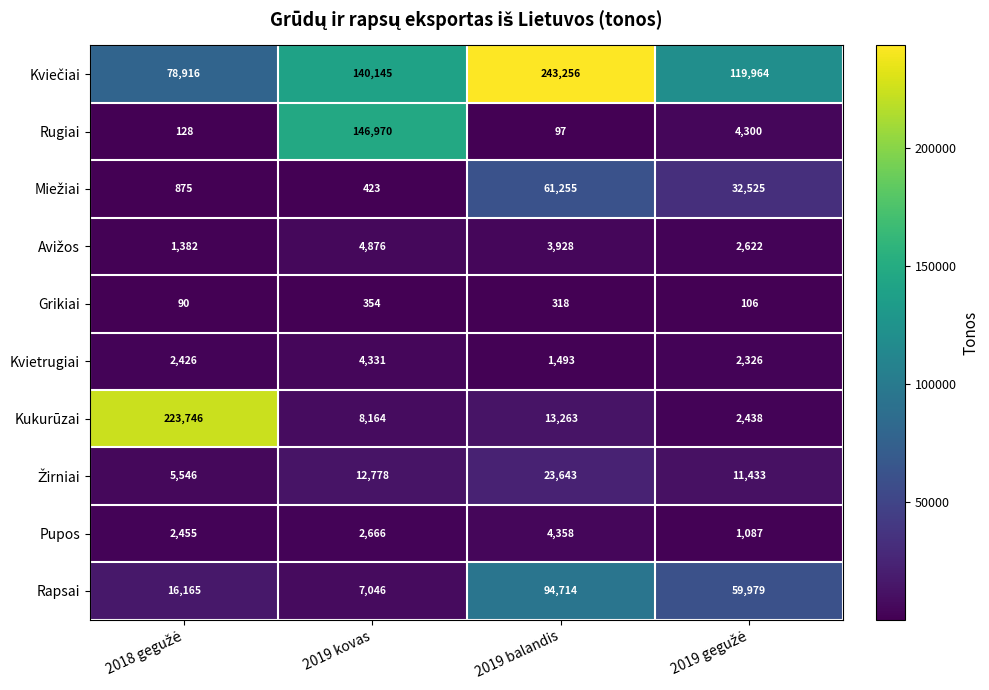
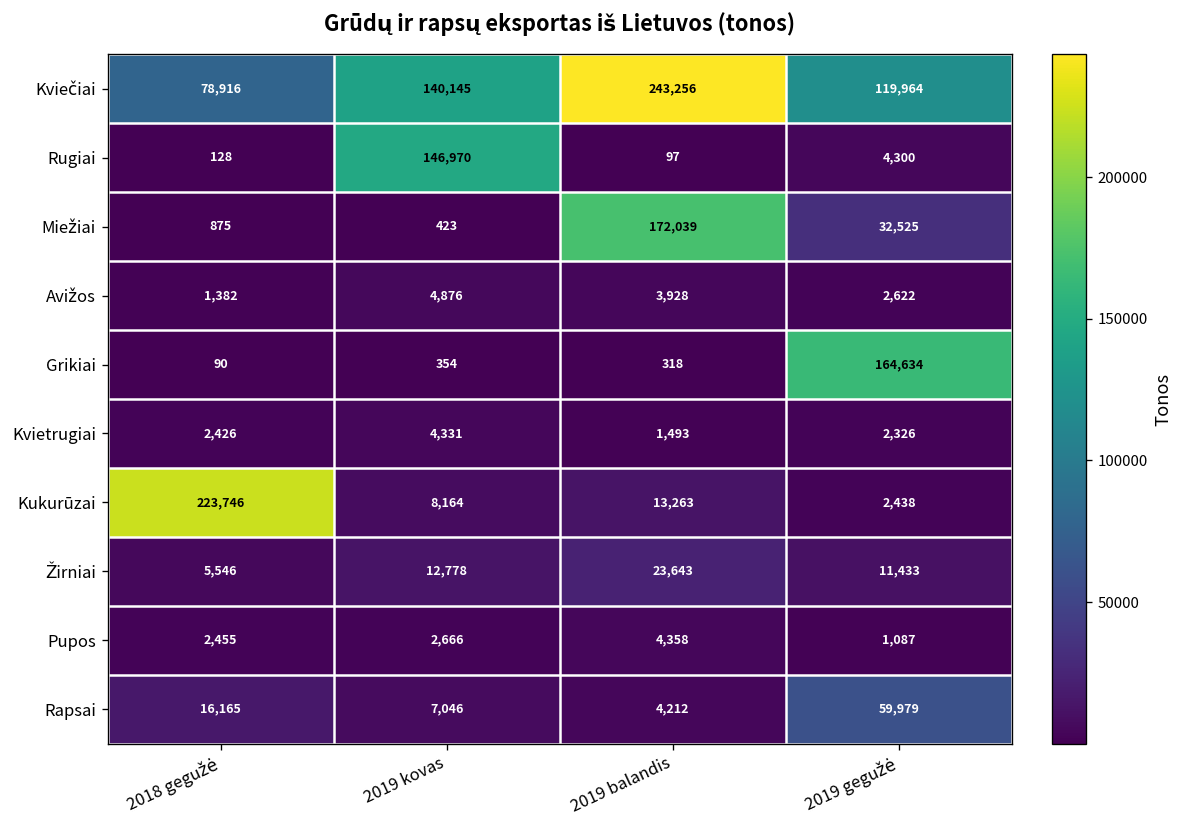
  {
    "Kviečiai": {
      "2018 gegužė": "78,916",
      "2019 kovas": "140,145",
      "2019 balandis": "243,256",
      "2019 gegužė": "119,964"
    },
    "Rugiai": {
      "2018 gegužė": "128",
      "2019 kovas": "146,970",
      "2019 balandis": "97",
      "2019 gegužė": "4,300"
    },
    "Miežiai": {
      "2018 gegužė": "875",
      "2019 kovas": "423",
-     "2019 balandis": "61,255",
+     "2019 balandis": "172,039",
      "2019 gegužė": "32,525"
    },
    "Avižos": {
      "2018 gegužė": "1,382",
      "2019 kovas": "4,876",
      "2019 balandis": "3,928",
      "2019 gegužė": "2,622"
    },
    "Grikiai": {
      "2018 gegužė": "90",
      "2019 kovas": "354",
      "2019 balandis": "318",
-     "2019 gegužė": "106"
+     "2019 gegužė": "164,634"
    },
    "Kvietrugiai": {
      "2018 gegužė": "2,426",
      "2019 kovas": "4,331",
      "2019 balandis": "1,493",
      "2019 gegužė": "2,326"
    },
    "Kukurūzai": {
      "2018 gegužė": "223,746",
      "2019 kovas": "8,164",
      "2019 balandis": "13,263",
      "2019 gegužė": "2,438"
    },
    "Žirniai": {
      "2018 gegužė": "5,546",
      "2019 kovas": "12,778",
      "2019 balandis": "23,643",
      "2019 gegužė": "11,433"
    },
    "Pupos": {
      "2018 gegužė": "2,455",
      "2019 kovas": "2,666",
      "2019 balandis": "4,358",
      "2019 gegužė": "1,087"
    },
    "Rapsai": {
      "2018 gegužė": "16,165",
      "2019 kovas": "7,046",
-     "2019 balandis": "94,714",
+     "2019 balandis": "4,212",
      "2019 gegužė": "59,979"
    }
  }
